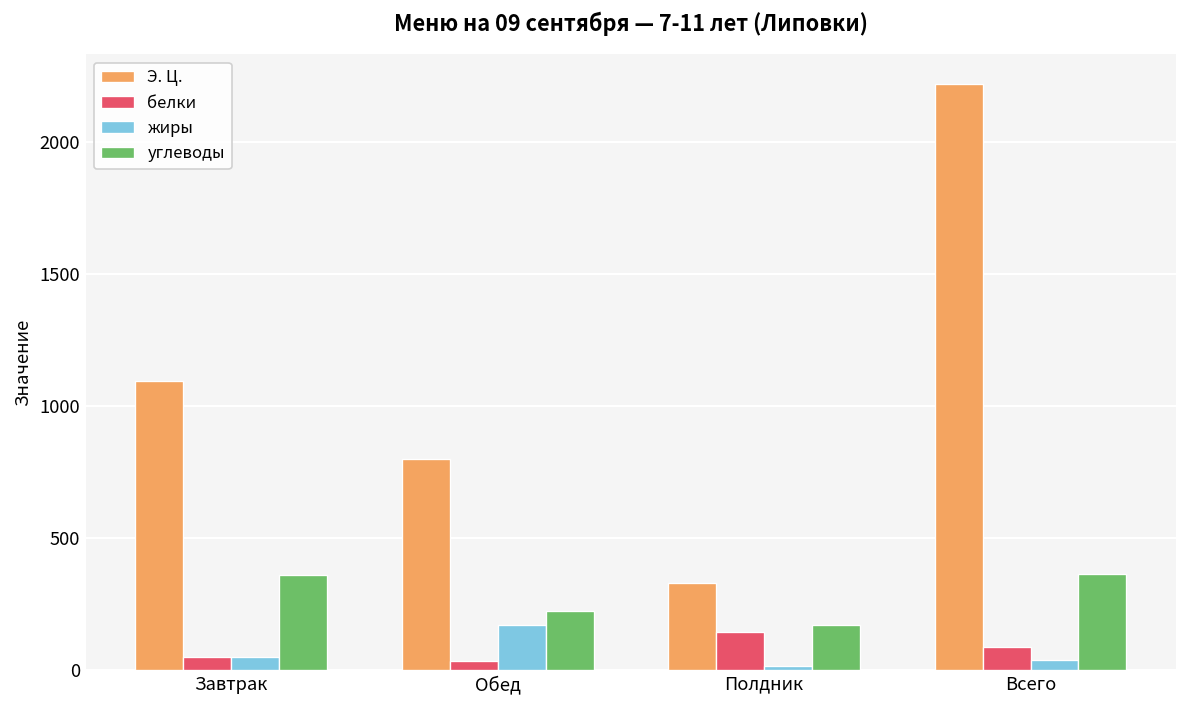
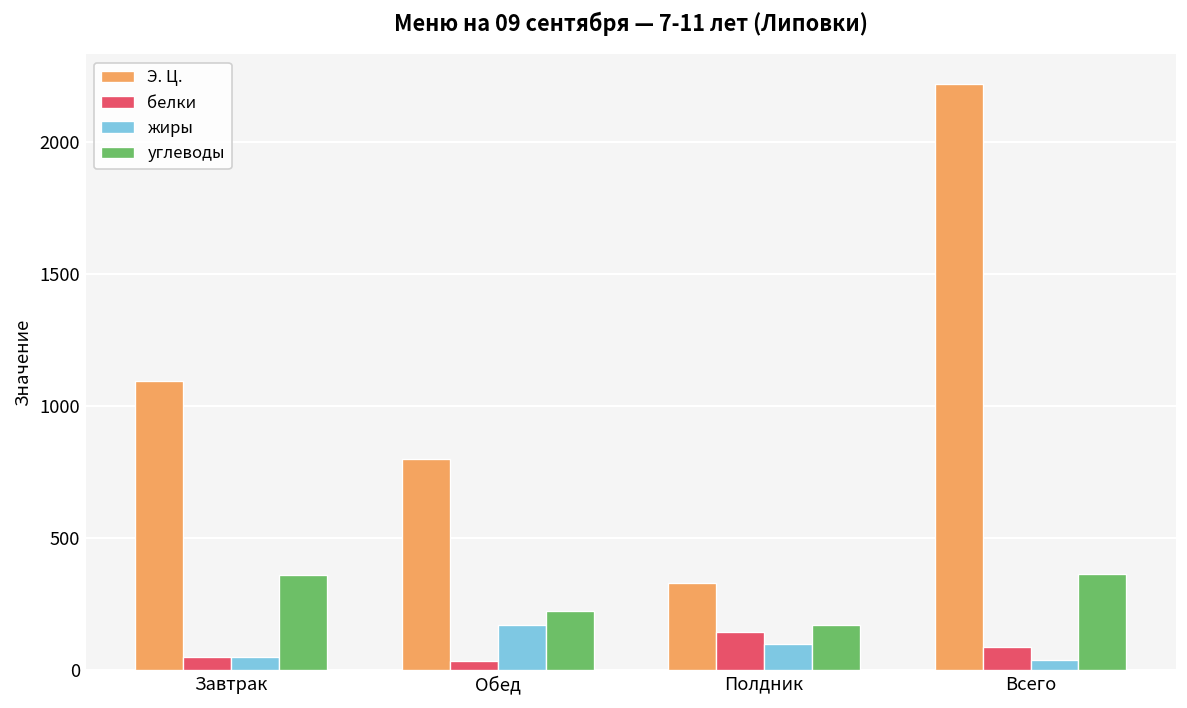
  {
    "Э. Ц.": {
      "Завтрак": 1100,
      "Обед": 800,
      "Полдник": 330,
      "Всего": 2220
    },
    "белки": {
      "Завтрак": 50,
      "Обед": 30,
      "Полдник": 140,
      "Всего": 90
    },
    "жиры": {
      "Завтрак": 50,
      "Обед": 170,
-     "Полдник": 10,
+     "Полдник": 100,
      "Всего": 40
    },
    "углеводы": {
      "Завтрак": 360,
      "Обед": 220,
      "Полдник": 170,
      "Всего": 360
    }
  }
